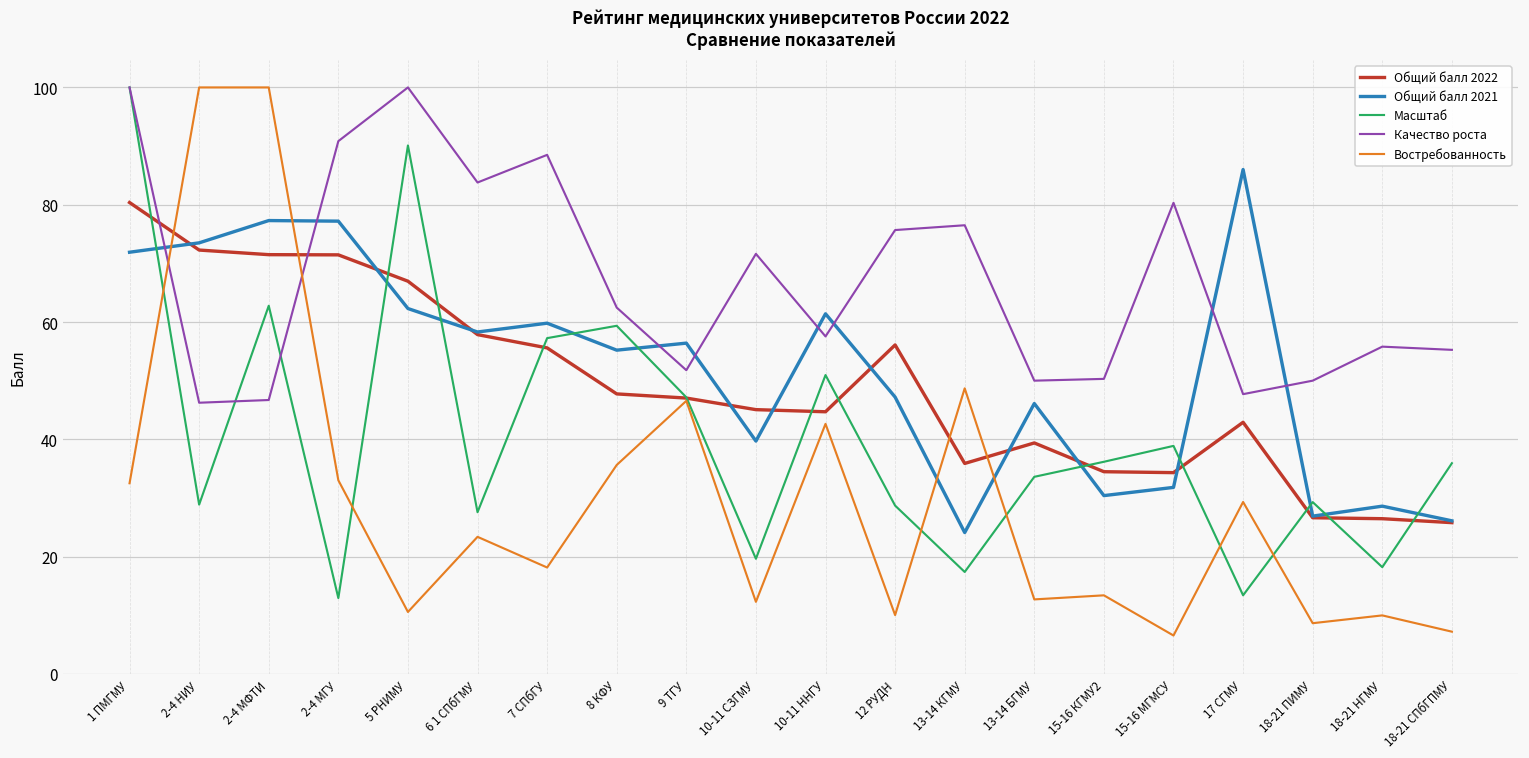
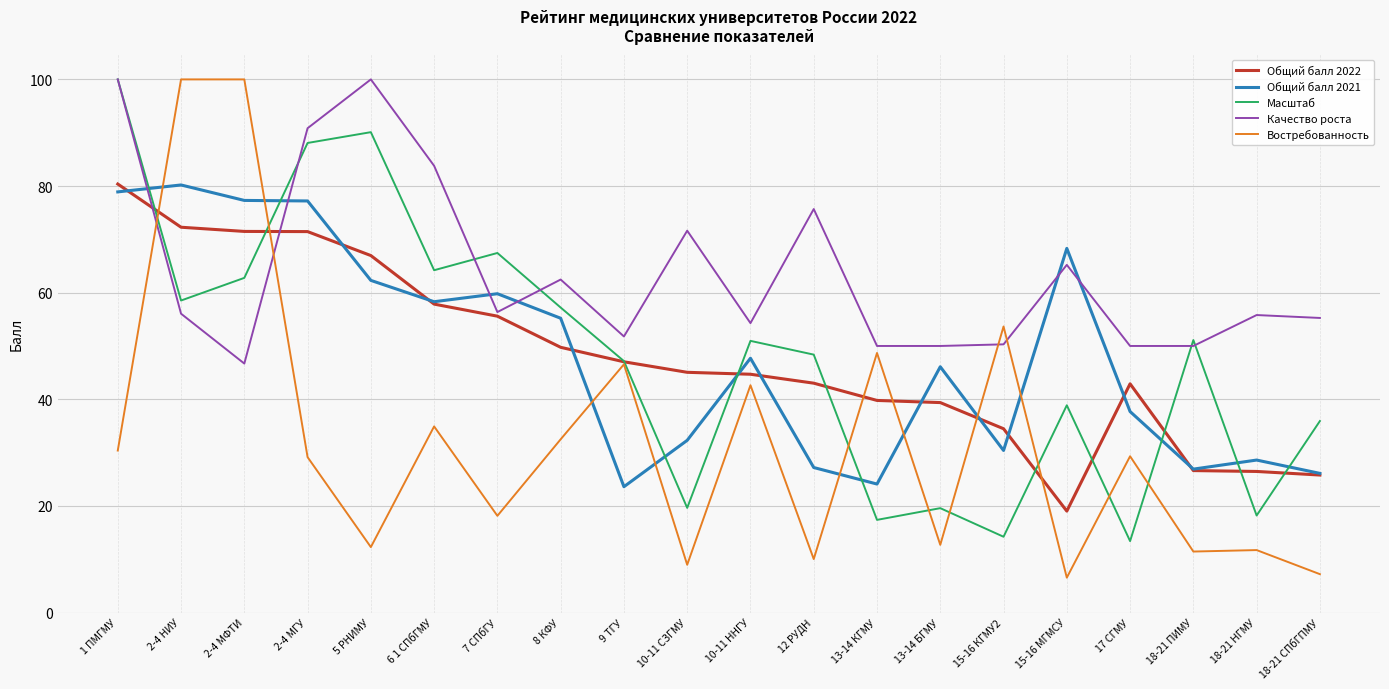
  {
    "Общий балл 2022": {
      "1 ПМГМУ": 80,
      "2-4 НИУ": 72,
      "2-4 МФТИ": 71,
      "2-4 МГУ": 71,
      "5 РНИМУ": 67,
      "7 СПбГУ": 56,
-     "8 КФУ": 48,
+     "8 КФУ": 50,
      "10-11 СЗГМУ": 45,
      "10-11 ННГУ": 45,
-     "12 РУДН": 56,
-     "13-14 КГМУ": 36,
+     "12 РУДН": 43,
+     "13-14 КГМУ": 40,
      "13-14 БГМУ": 39,
      "15-16 КГМУ2": 34,
-     "15-16 МГМСУ": 34,
+     "15-16 МГМСУ": 19,
      "17 СГМУ": 43,
      "18-21 НГМУ": 26
    },
    "Общий балл 2021": {
-     "1 ПМГМУ": 72,
-     "2-4 НИУ": 74,
+     "1 ПМГМУ": 79,
+     "2-4 НИУ": 80,
      "2-4 МФТИ": 77,
      "2-4 МГУ": 77,
      "5 РНИМУ": 62,
      "7 СПбГУ": 60,
      "8 КФУ": 55,
-     "9 ТГУ": 56,
-     "10-11 СЗГМУ": 40,
-     "10-11 ННГУ": 61,
-     "12 РУДН": 47,
+     "9 ТГУ": 24,
+     "10-11 СЗГМУ": 32,
+     "10-11 ННГУ": 48,
+     "12 РУДН": 27,
      "13-14 КГМУ": 24,
      "13-14 БГМУ": 46,
      "15-16 КГМУ2": 30,
-     "15-16 МГМСУ": 32,
-     "17 СГМУ": 86,
+     "15-16 МГМСУ": 68,
+     "17 СГМУ": 38,
      "18-21 НГМУ": 29
    },
    "Масштаб": {
-     "2-4 НИУ": 29,
+     "2-4 НИУ": 59,
      "2-4 МФТИ": 63,
-     "2-4 МГУ": 13,
+     "2-4 МГУ": 88,
      "5 РНИМУ": 90,
-     "6 1 СПбГМУ": 28,
-     "7 СПбГУ": 57,
-     "8 КФУ": 59,
+     "6 1 СПбГМУ": 64,
+     "7 СПбГУ": 67,
+     "8 КФУ": 57,
      "10-11 СЗГМУ": 20,
      "10-11 ННГУ": 51,
-     "12 РУДН": 29,
+     "12 РУДН": 48,
      "13-14 КГМУ": 17,
-     "13-14 БГМУ": 34,
-     "15-16 КГМУ2": 36,
+     "13-14 БГМУ": 20,
+     "15-16 КГМУ2": 14,
      "15-16 МГМСУ": 39,
      "17 СГМУ": 13,
-     "18-21 ПИМУ": 29,
+     "18-21 ПИМУ": 51,
      "18-21 НГМУ": 18,
      "18-21 СПбГПМУ": 36
    },
    "Качество роста": {
-     "2-4 НИУ": 46,
+     "2-4 НИУ": 56,
      "2-4 МФТИ": 47,
      "2-4 МГУ": 91,
      "5 РНИМУ": 100,
      "6 1 СПбГМУ": 84,
-     "7 СПбГУ": 89,
+     "7 СПбГУ": 56,
      "8 КФУ": 62,
      "9 ТГУ": 52,
      "10-11 СЗГМУ": 72,
-     "10-11 ННГУ": 58,
+     "10-11 ННГУ": 54,
      "12 РУДН": 76,
-     "13-14 КГМУ": 77,
+     "13-14 КГМУ": 50,
      "13-14 БГМУ": 50,
      "15-16 КГМУ2": 50,
-     "15-16 МГМСУ": 80,
-     "17 СГМУ": 48,
+     "15-16 МГМСУ": 65,
+     "17 СГМУ": 50,
      "18-21 ПИМУ": 50,
      "18-21 НГМУ": 56,
      "18-21 СПбГПМУ": 55
    },
    "Востребованность": {
-     "1 ПМГМУ": 33,
+     "1 ПМГМУ": 30,
      "2-4 НИУ": 100,
      "2-4 МФТИ": 100,
-     "2-4 МГУ": 33,
-     "5 РНИМУ": 11,
-     "6 1 СПбГМУ": 23,
+     "2-4 МГУ": 29,
+     "5 РНИМУ": 12,
+     "6 1 СПбГМУ": 35,
      "7 СПбГУ": 18,
-     "8 КФУ": 36,
-     "10-11 СЗГМУ": 12,
+     "8 КФУ": 32,
+     "10-11 СЗГМУ": 9,
      "10-11 ННГУ": 43,
      "12 РУДН": 10,
      "13-14 КГМУ": 49,
      "13-14 БГМУ": 13,
-     "15-16 КГМУ2": 13,
+     "15-16 КГМУ2": 54,
      "15-16 МГМСУ": 7,
      "17 СГМУ": 29,
-     "18-21 ПИМУ": 9,
-     "18-21 НГМУ": 10,
+     "18-21 ПИМУ": 11,
+     "18-21 НГМУ": 12,
      "18-21 СПбГПМУ": 7
    }
  }
